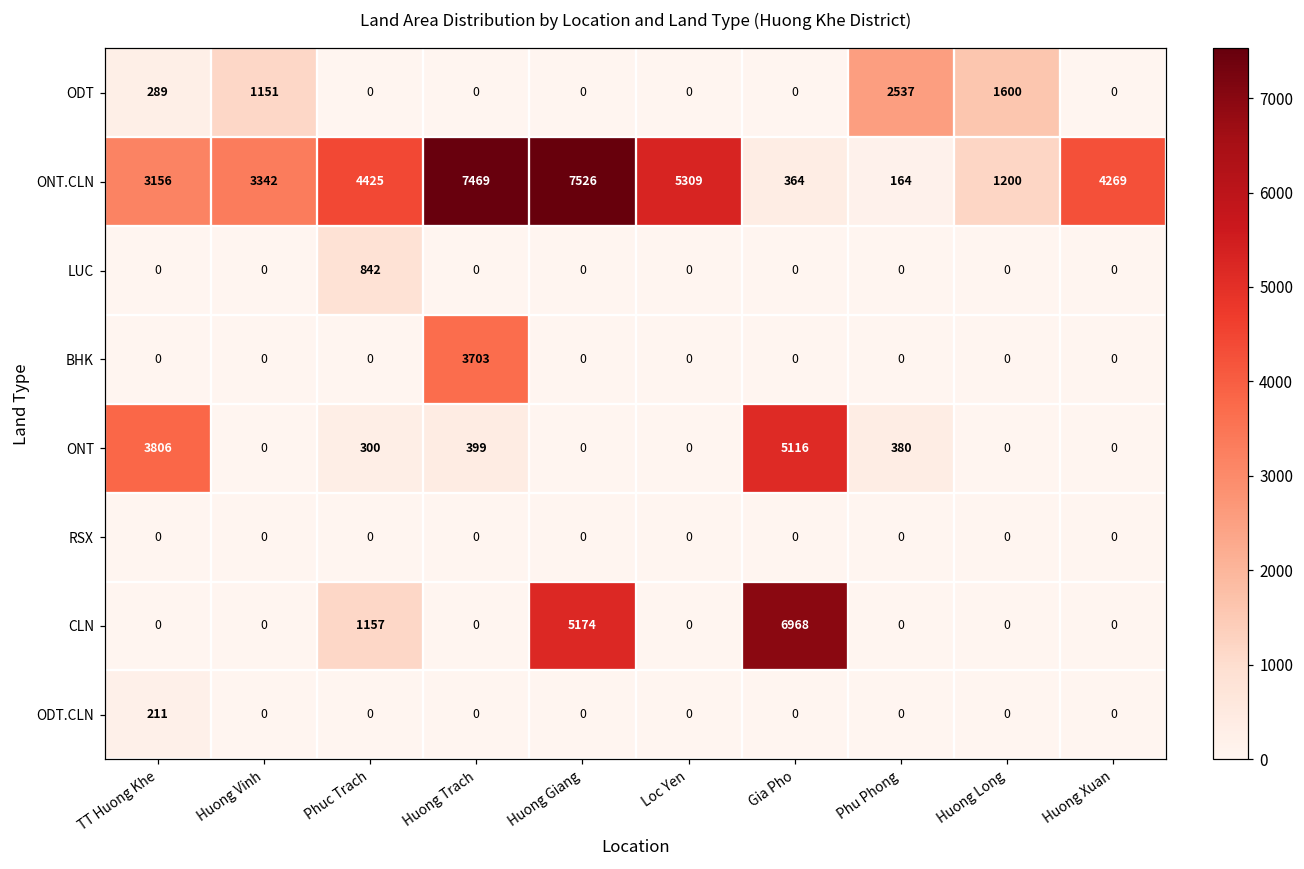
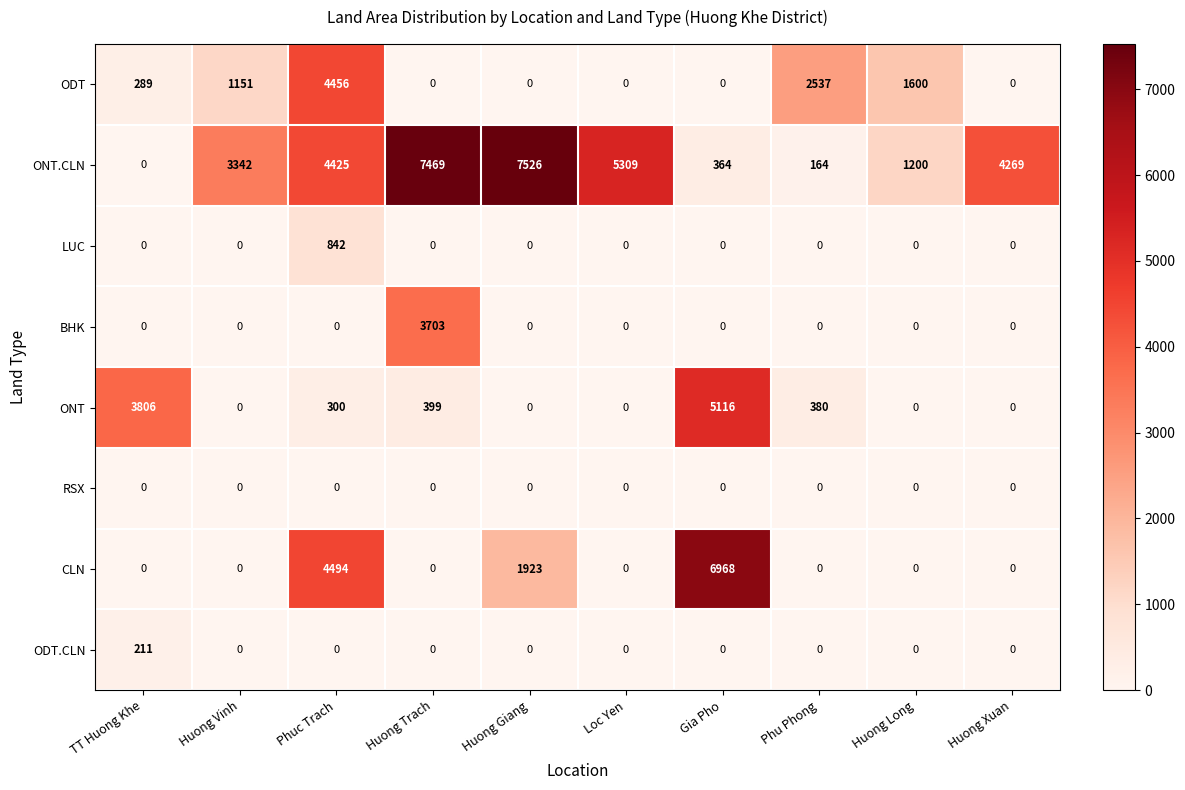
  {
    "ODT": {
      "TT Huong Khe": 289,
      "Huong Vinh": 1151,
-     "Phuc Trach": 0,
+     "Phuc Trach": 4456,
      "Huong Trach": 0,
      "Huong Giang": 0,
      "Loc Yen": 0,
      "Gia Pho": 0,
      "Phu Phong": 2537,
      "Huong Long": 1600,
      "Huong Xuan": 0
    },
    "ONT.CLN": {
-     "TT Huong Khe": 3156,
+     "TT Huong Khe": 0,
      "Huong Vinh": 3342,
      "Phuc Trach": 4425,
      "Huong Trach": 7469,
      "Huong Giang": 7526,
      "Loc Yen": 5309,
      "Gia Pho": 364,
      "Phu Phong": 164,
      "Huong Long": 1200,
      "Huong Xuan": 4269
    },
    "LUC": {
      "TT Huong Khe": 0,
      "Huong Vinh": 0,
      "Phuc Trach": 842,
      "Huong Trach": 0,
      "Huong Giang": 0,
      "Loc Yen": 0,
      "Gia Pho": 0,
      "Phu Phong": 0,
      "Huong Long": 0,
      "Huong Xuan": 0
    },
    "BHK": {
      "TT Huong Khe": 0,
      "Huong Vinh": 0,
      "Phuc Trach": 0,
      "Huong Trach": 3703,
      "Huong Giang": 0,
      "Loc Yen": 0,
      "Gia Pho": 0,
      "Phu Phong": 0,
      "Huong Long": 0,
      "Huong Xuan": 0
    },
    "ONT": {
      "TT Huong Khe": 3806,
      "Huong Vinh": 0,
      "Phuc Trach": 300,
      "Huong Trach": 399,
      "Huong Giang": 0,
      "Loc Yen": 0,
      "Gia Pho": 5116,
      "Phu Phong": 380,
      "Huong Long": 0,
      "Huong Xuan": 0
    },
    "RSX": {
      "TT Huong Khe": 0,
      "Huong Vinh": 0,
      "Phuc Trach": 0,
      "Huong Trach": 0,
      "Huong Giang": 0,
      "Loc Yen": 0,
      "Gia Pho": 0,
      "Phu Phong": 0,
      "Huong Long": 0,
      "Huong Xuan": 0
    },
    "CLN": {
      "TT Huong Khe": 0,
      "Huong Vinh": 0,
-     "Phuc Trach": 1157,
+     "Phuc Trach": 4494,
      "Huong Trach": 0,
-     "Huong Giang": 5174,
+     "Huong Giang": 1923,
      "Loc Yen": 0,
      "Gia Pho": 6968,
      "Phu Phong": 0,
      "Huong Long": 0,
      "Huong Xuan": 0
    },
    "ODT.CLN": {
      "TT Huong Khe": 211,
      "Huong Vinh": 0,
      "Phuc Trach": 0,
      "Huong Trach": 0,
      "Huong Giang": 0,
      "Loc Yen": 0,
      "Gia Pho": 0,
      "Phu Phong": 0,
      "Huong Long": 0,
      "Huong Xuan": 0
    }
  }
